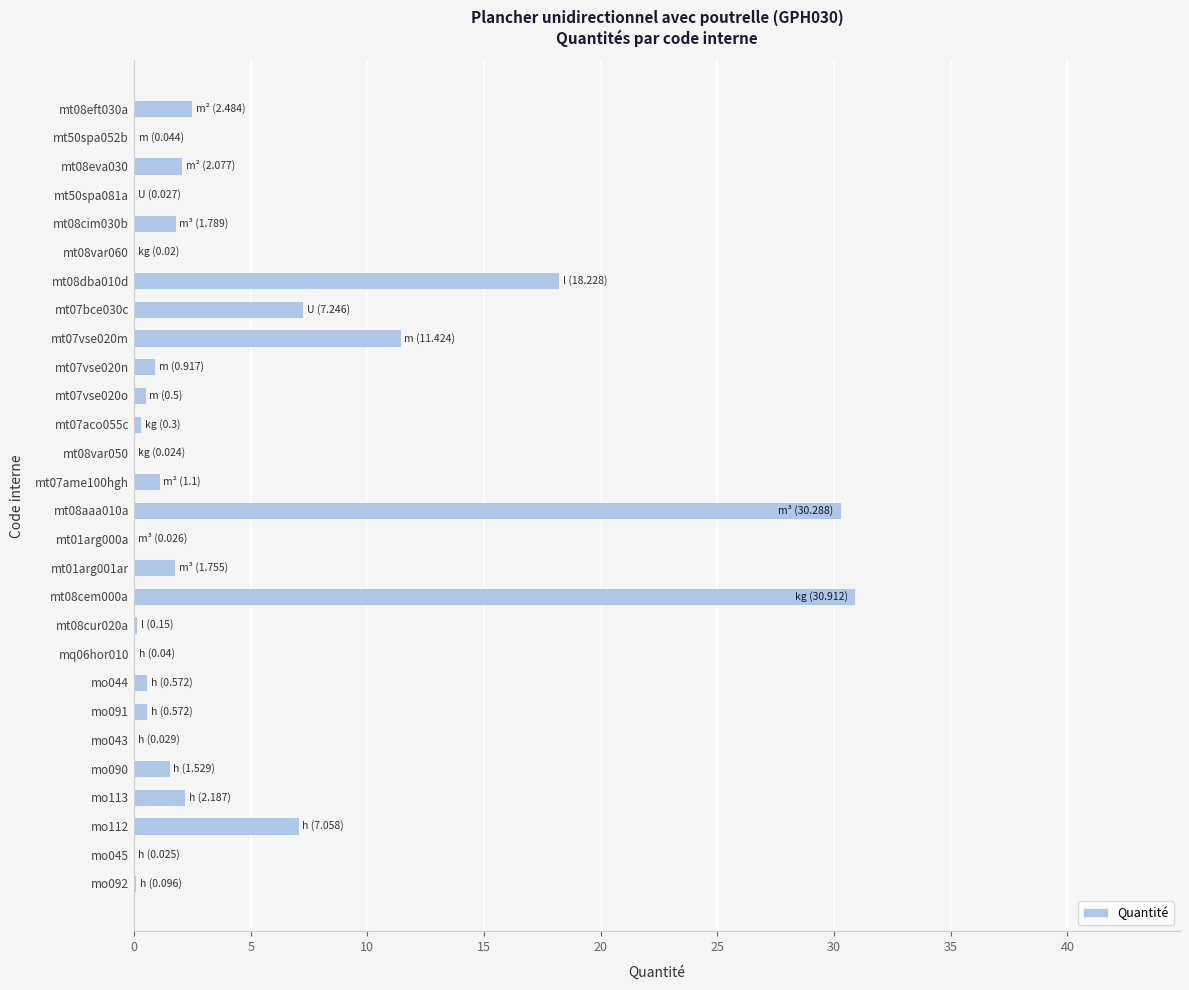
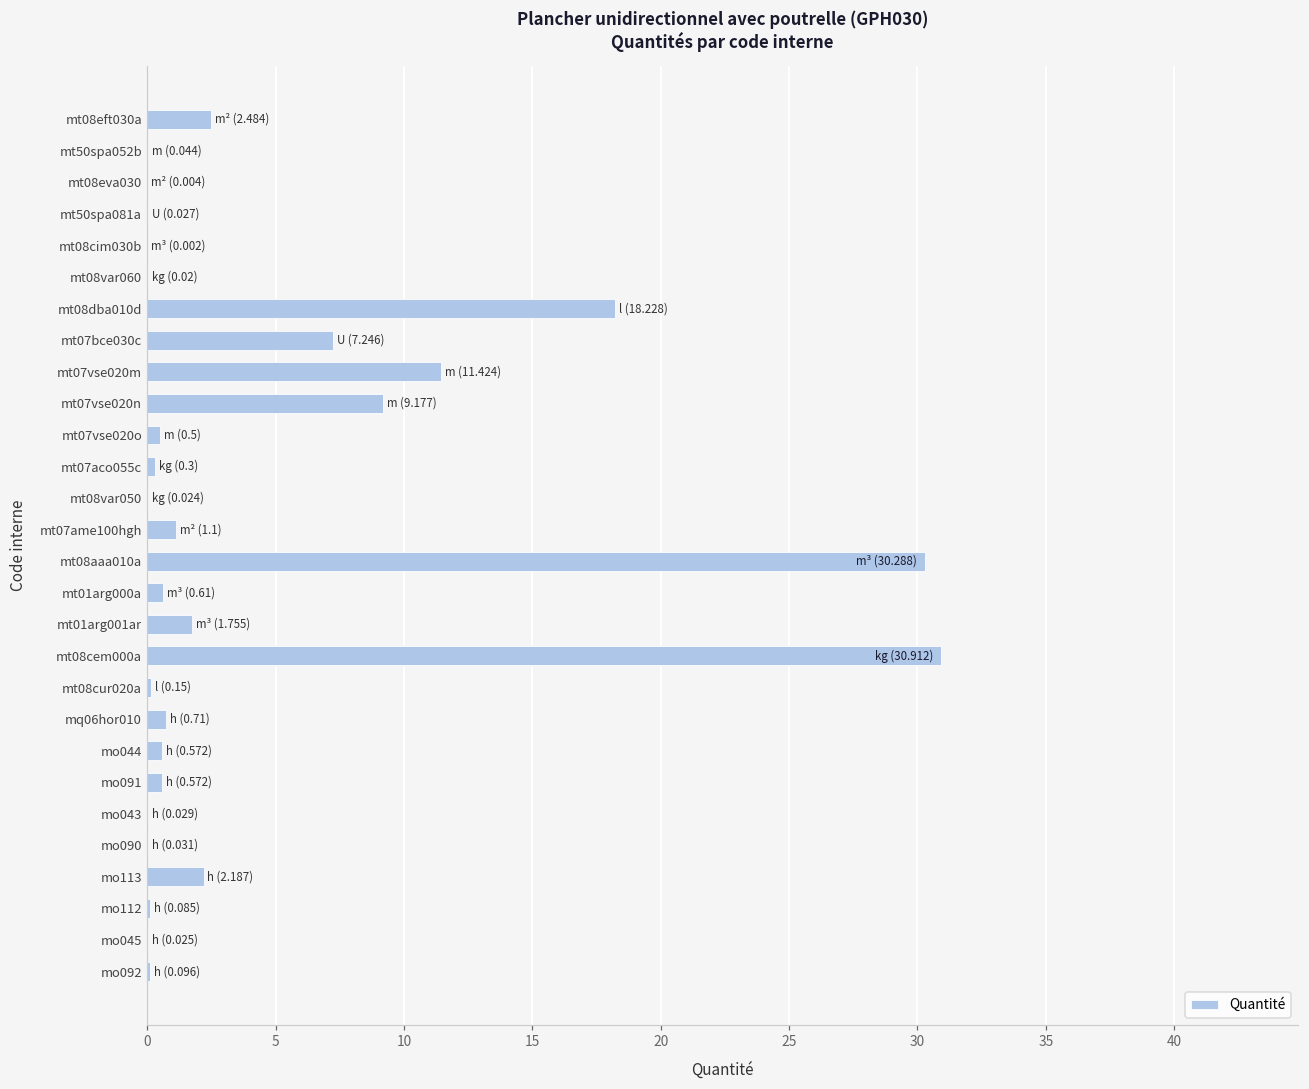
  {
    "mt08eft030a": "(2.484)",
    "mt50spa052b": "(0.044)",
-   "mt08eva030": "(2.077)",
+   "mt08eva030": "(0.004)",
    "mt50spa081a": "(0.027)",
-   "mt08cim030b": "(1.789)",
+   "mt08cim030b": "(0.002)",
    "mt08var060": "(0.02)",
    "mt08dba010d": "(18.228)",
    "mt07bce030c": "(7.246)",
    "mt07vse020m": "(11.424)",
-   "mt07vse020n": "(0.917)",
+   "mt07vse020n": "(9.177)",
    "mt07vse020o": "(0.5)",
    "mt07aco055c": "(0.3)",
    "mt08var050": "(0.024)",
    "mt07ame100hgh": "(1.1)",
    "mt08aaa010a": "(30.288)",
-   "mt01arg000a": "(0.026)",
+   "mt01arg000a": "(0.61)",
    "mt01arg001ar": "(1.755)",
    "mt08cem000a": "(30.912)",
    "mt08cur020a": "(0.15)",
-   "mq06hor010": "(0.04)",
+   "mq06hor010": "(0.71)",
    "mo044": "(0.572)",
    "mo091": "(0.572)",
    "mo043": "(0.029)",
-   "mo090": "(1.529)",
+   "mo090": "(0.031)",
    "mo113": "(2.187)",
-   "mo112": "(7.058)",
+   "mo112": "(0.085)",
    "mo045": "(0.025)",
    "mo092": "(0.096)"
  }
